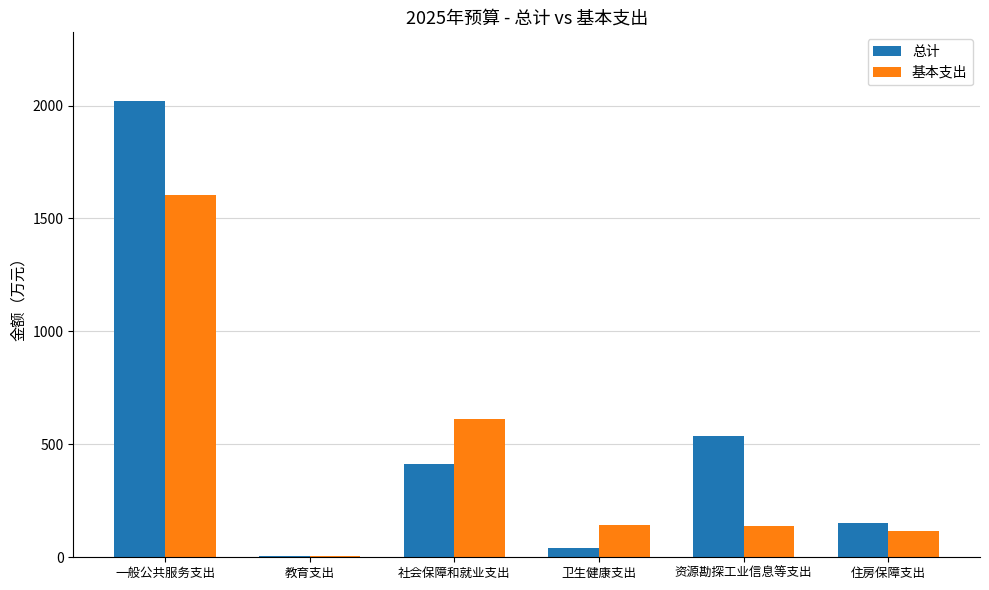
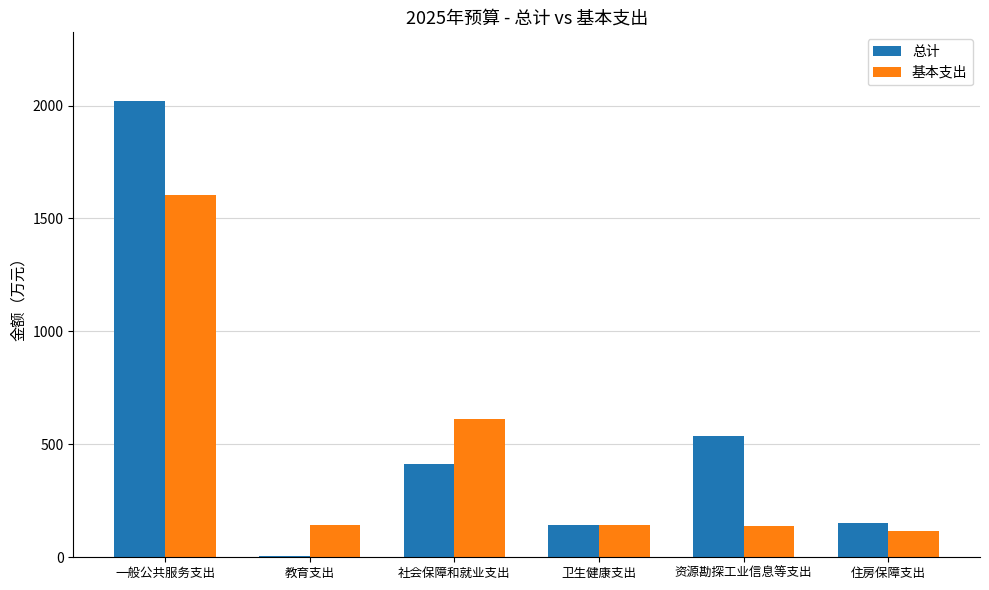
  {
    "总计": {
      "一般公共服务支出": 2020,
      "社会保障和就业支出": 410,
-     "卫生健康支出": 40,
+     "卫生健康支出": 140,
      "资源勘探工业信息等支出": 540,
      "住房保障支出": 150
    },
    "基本支出": {
      "一般公共服务支出": 1600,
-     "教育支出": 10,
+     "教育支出": 140,
      "社会保障和就业支出": 610,
      "卫生健康支出": 140,
      "资源勘探工业信息等支出": 140,
      "住房保障支出": 110
    }
  }
